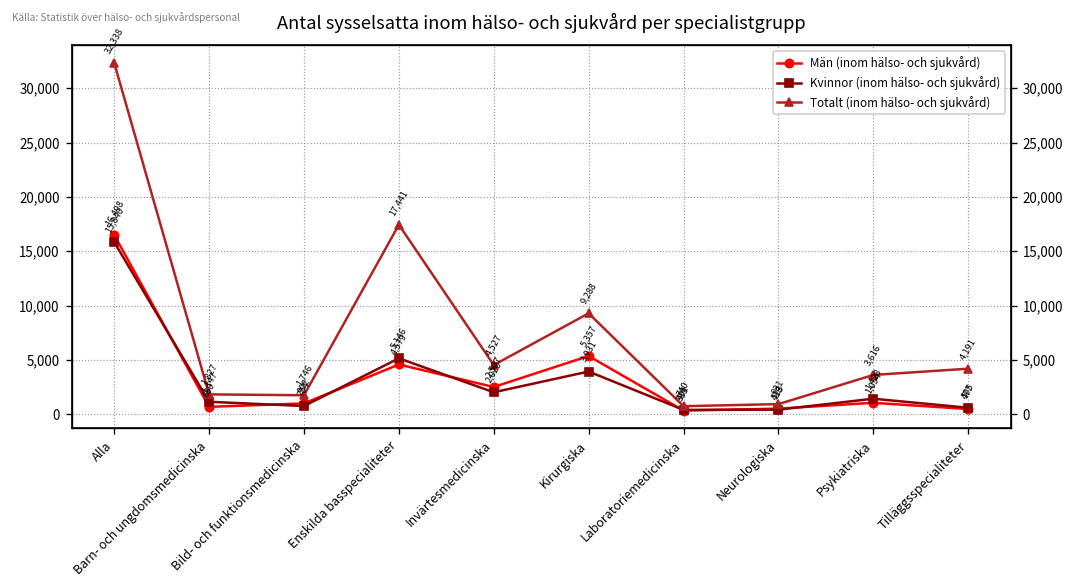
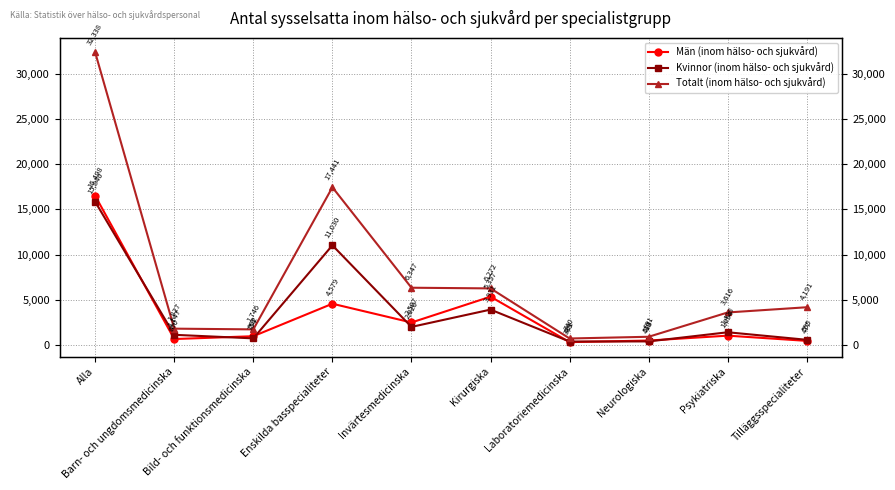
  {
    "Män (inom hälso- och sjukvård)": {
      "Enskilda basspecialiteter": "4,579"
    },
    "Kvinnor (inom hälso- och sjukvård)": {
-     "Enskilda basspecialiteter": "5,146"
+     "Enskilda basspecialiteter": "11,030"
    },
    "Totalt (inom hälso- och sjukvård)": {
      "Alla": "32,338",
      "Enskilda basspecialiteter": "17,441",
-     "Invärtesmedicinska": "4,527",
-     "Kirurgiska": "9,288",
+     "Invärtesmedicinska": "6,347",
+     "Kirurgiska": "6,272",
      "Psykiatriska": "3,616",
      "Tilläggsspecialiteter": "4,191"
    }
  }
